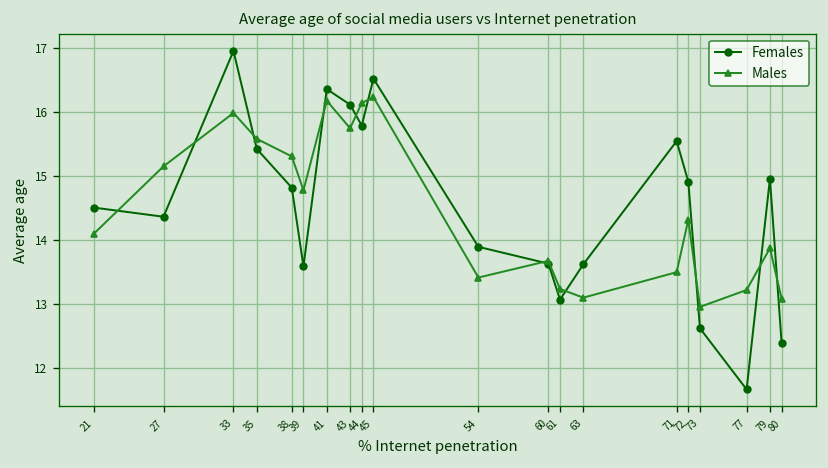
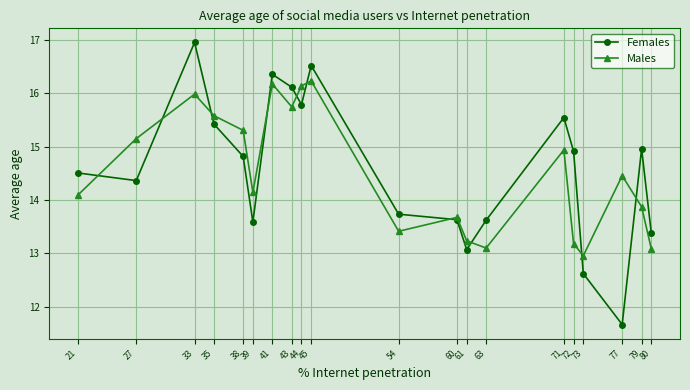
  {
    "Females": {
      "21": 14.5,
      "27": 14.4,
      "33": 16.9,
      "35": 15.4,
      "38": 14.8,
      "39": 13.6,
      "41": 16.4,
      "43": 16.1,
      "44": 15.8,
      "45": 16.5,
-     "54": 13.9,
+     "54": 13.7,
      "61": 13.1,
      "63": 13.6,
      "71": 15.5,
      "72": 14.9,
      "73": 12.6,
      "77": 11.7,
      "79": 15.0,
-     "80": 12.4
+     "80": 13.4
    },
    "Males": {
      "21": 14.1,
      "27": 15.1,
      "33": 16.0,
      "35": 15.6,
      "38": 15.3,
-     "39": 14.8,
+     "39": 14.1,
      "41": 16.2,
      "43": 15.7,
      "44": 16.1,
      "45": 16.2,
      "54": 13.4,
      "61": 13.2,
      "63": 13.1,
-     "71": 13.5,
-     "72": 14.3,
+     "71": 14.9,
+     "72": 13.2,
      "73": 13.0,
-     "77": 13.2,
+     "77": 14.5,
      "79": 13.9,
      "80": 13.1
    }
  }
